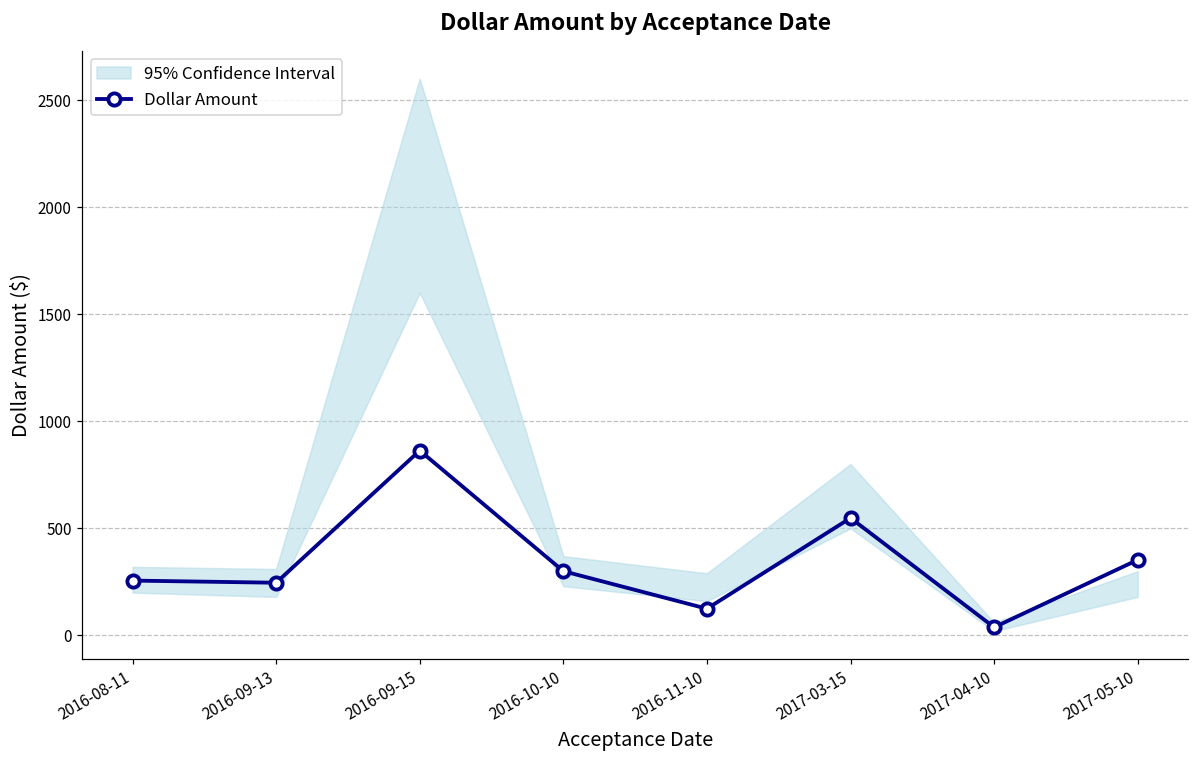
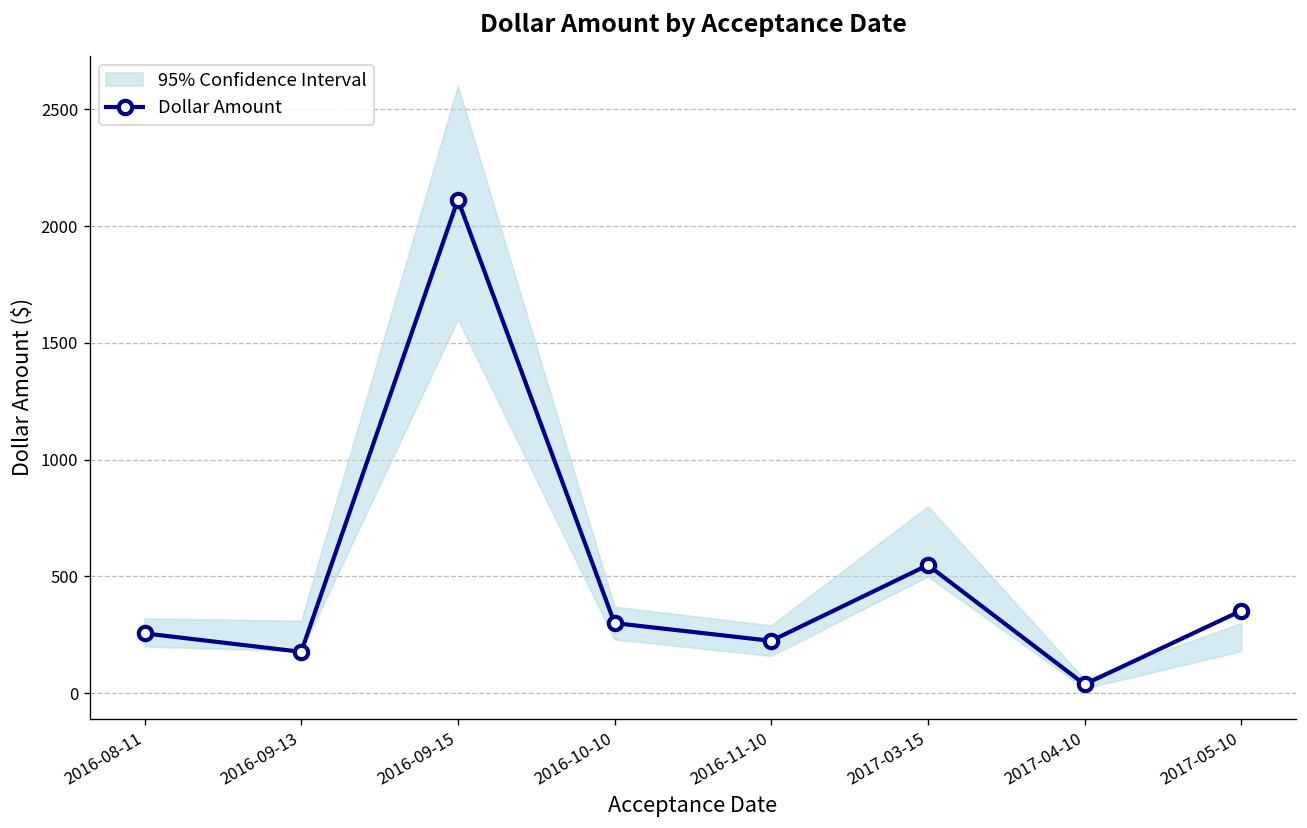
  {
    "Dollar Amount": {
      "2016-08-11": 260,
-     "2016-09-13": 250,
-     "2016-09-15": 860,
+     "2016-09-13": 180,
+     "2016-09-15": 2110,
      "2016-10-10": 300,
-     "2016-11-10": 120,
+     "2016-11-10": 220,
      "2017-03-15": 550,
      "2017-04-10": 40,
      "2017-05-10": 350
    }
  }
